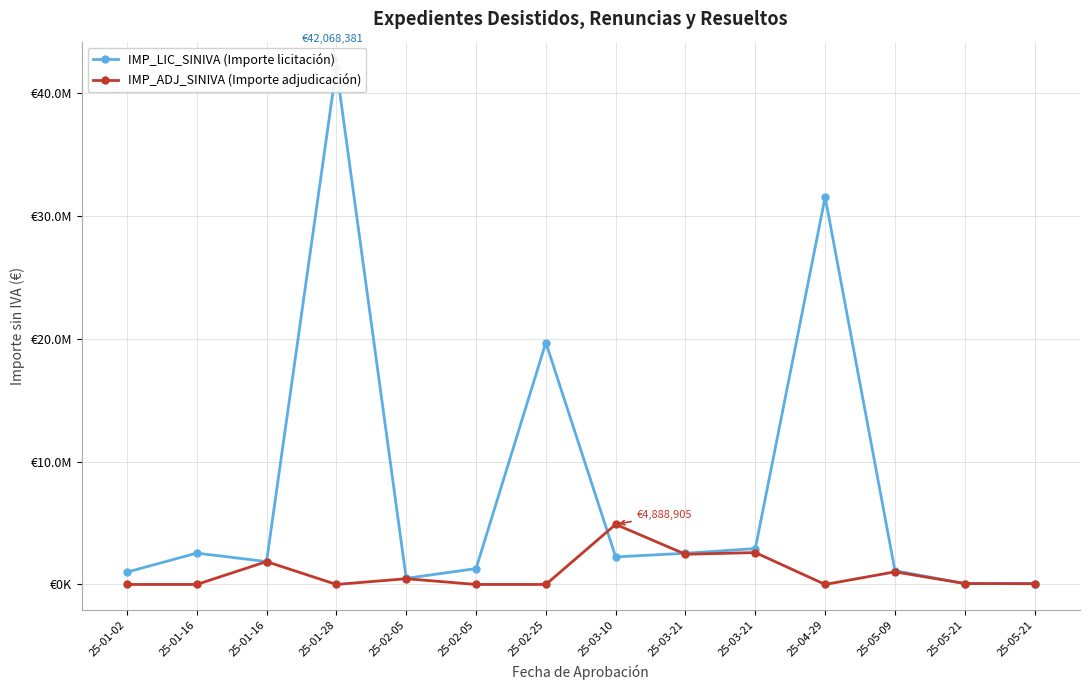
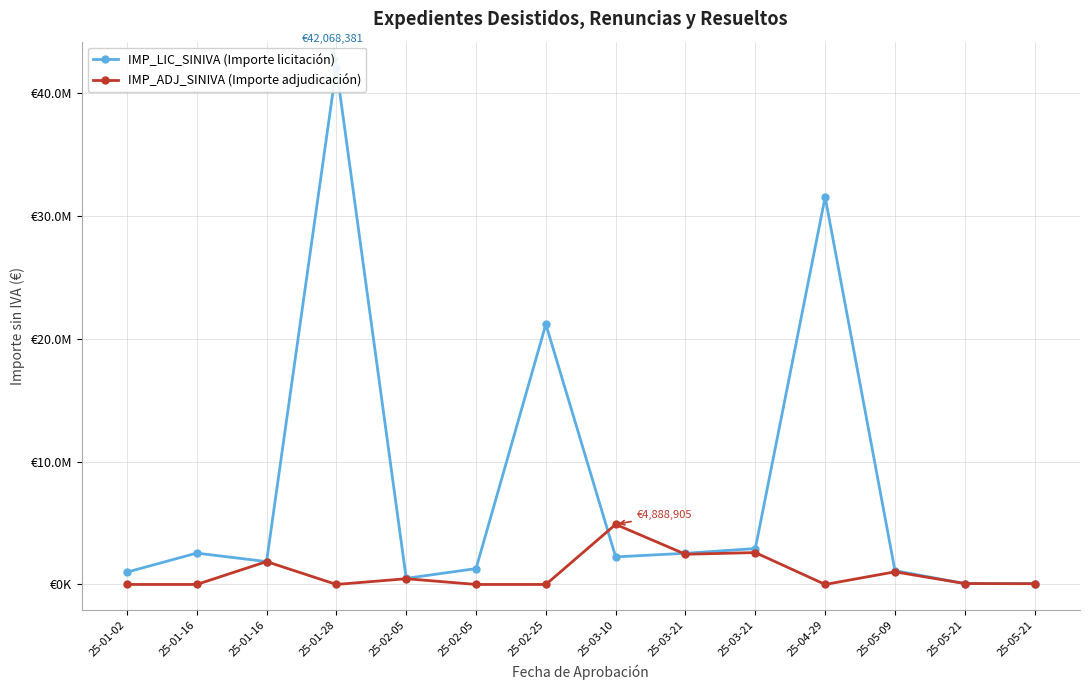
  {
    "IMP_LIC_SINIVA (Importe licitación)": {
      "25-01-02": "€1000000",
-     "25-02-25": "€19700000",
+     "25-02-25": "€21200000",
      "25-03-10": "€2200000",
      "25-04-29": "€31500000"
    },
    "IMP_ADJ_SINIVA (Importe adjudicación)": {
      "25-03-10": "€4,888,905"
    }
  }
